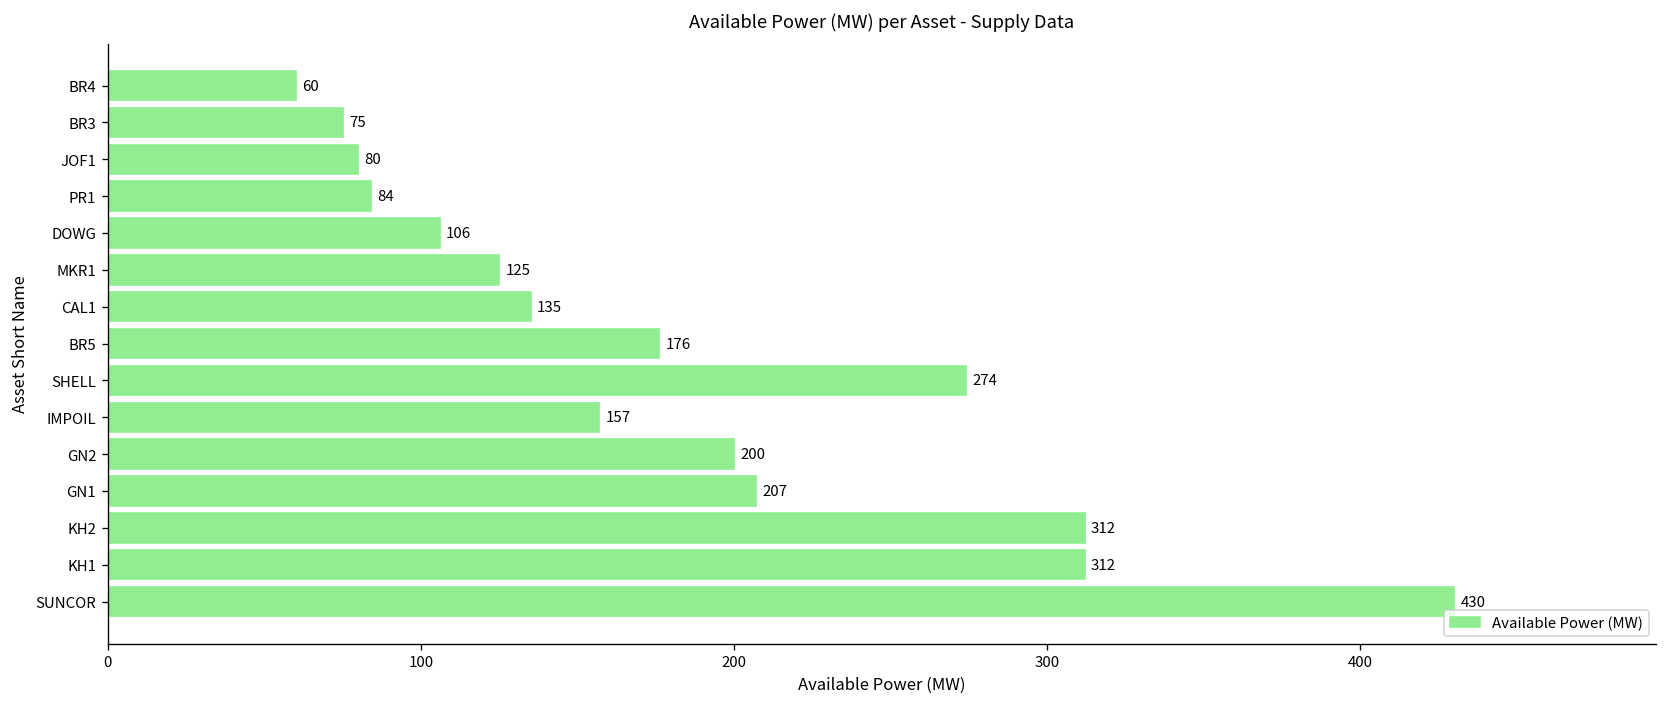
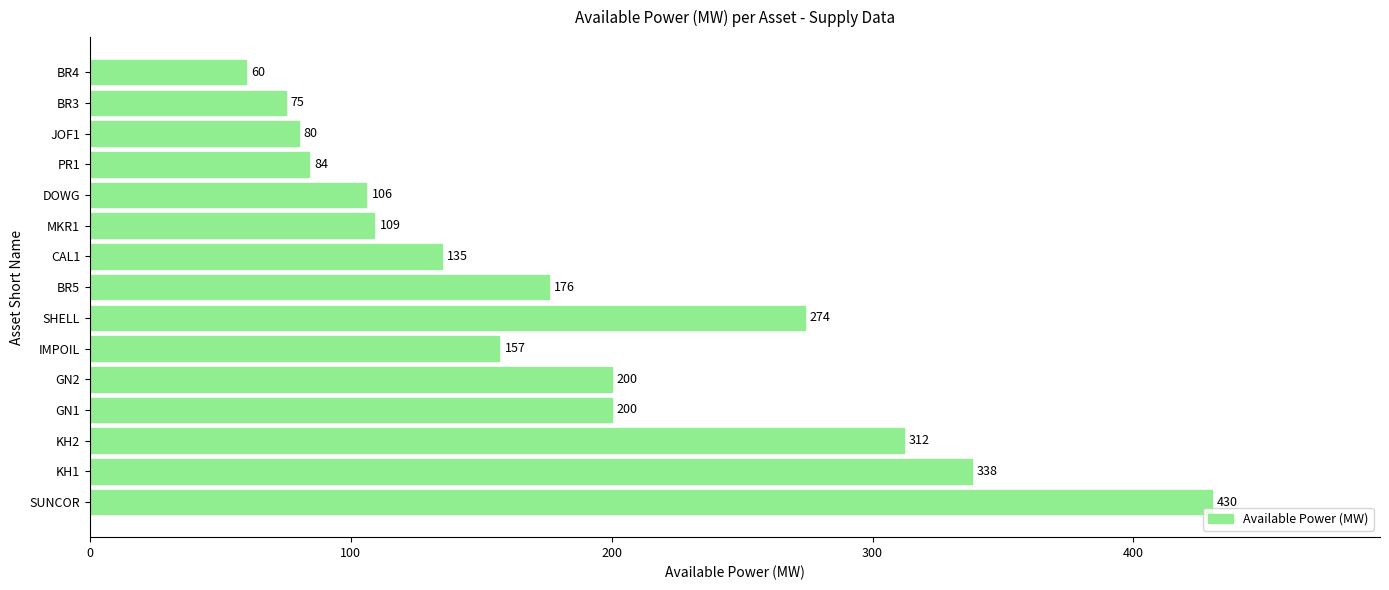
  {
    "BR4": 60,
    "BR3": 75,
    "JOF1": 80,
    "PR1": 84,
    "DOWG": 106,
-   "MKR1": 125,
+   "MKR1": 109,
    "CAL1": 135,
    "BR5": 176,
    "SHELL": 274,
    "IMPOIL": 157,
    "GN2": 200,
-   "GN1": 207,
+   "GN1": 200,
    "KH2": 312,
-   "KH1": 312
+   "KH1": 338
  }
